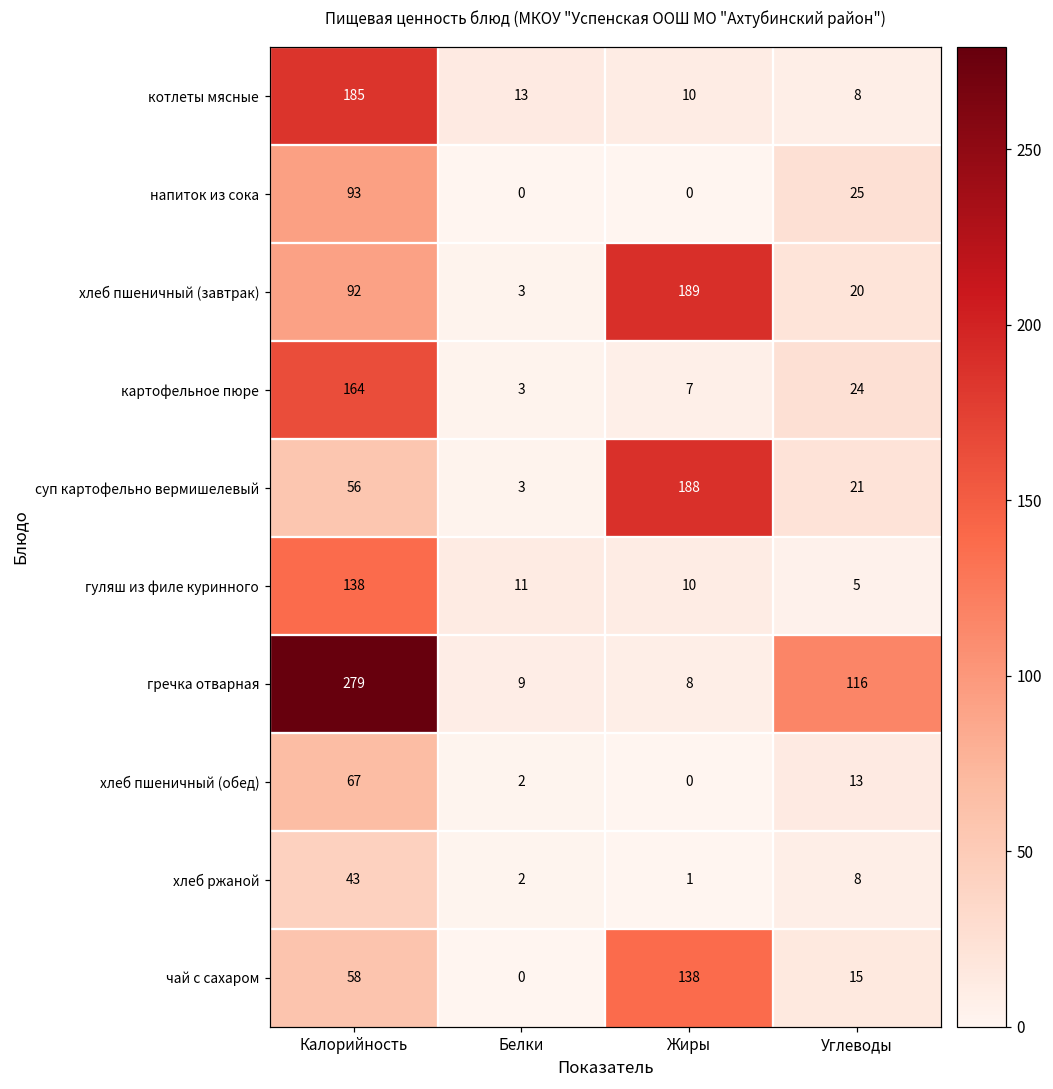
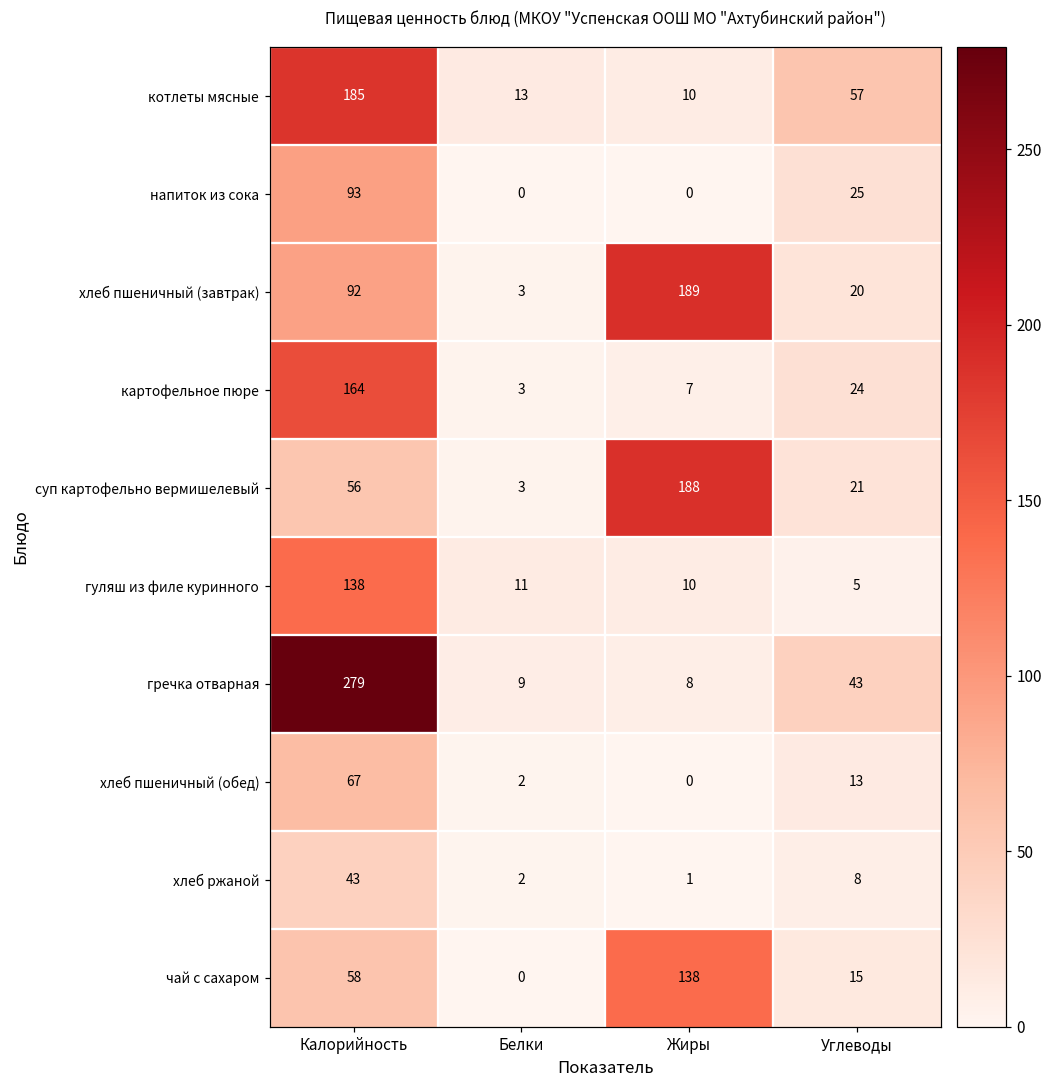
  {
    "котлеты мясные": {
      "Калорийность": 185,
      "Белки": 13,
      "Жиры": 10,
-     "Углеводы": 8
+     "Углеводы": 57
    },
    "напиток из сока": {
      "Калорийность": 93,
      "Белки": 0,
      "Жиры": 0,
      "Углеводы": 25
    },
    "хлеб пшеничный (завтрак)": {
      "Калорийность": 92,
      "Белки": 3,
      "Жиры": 189,
      "Углеводы": 20
    },
    "картофельное пюре": {
      "Калорийность": 164,
      "Белки": 3,
      "Жиры": 7,
      "Углеводы": 24
    },
    "суп картофельно вермишелевый": {
      "Калорийность": 56,
      "Белки": 3,
      "Жиры": 188,
      "Углеводы": 21
    },
    "гуляш из филе куринного": {
      "Калорийность": 138,
      "Белки": 11,
      "Жиры": 10,
      "Углеводы": 5
    },
    "гречка отварная": {
      "Калорийность": 279,
      "Белки": 9,
      "Жиры": 8,
-     "Углеводы": 116
+     "Углеводы": 43
    },
    "хлеб пшеничный (обед)": {
      "Калорийность": 67,
      "Белки": 2,
      "Жиры": 0,
      "Углеводы": 13
    },
    "хлеб ржаной": {
      "Калорийность": 43,
      "Белки": 2,
      "Жиры": 1,
      "Углеводы": 8
    },
    "чай с сахаром": {
      "Калорийность": 58,
      "Белки": 0,
      "Жиры": 138,
      "Углеводы": 15
    }
  }
